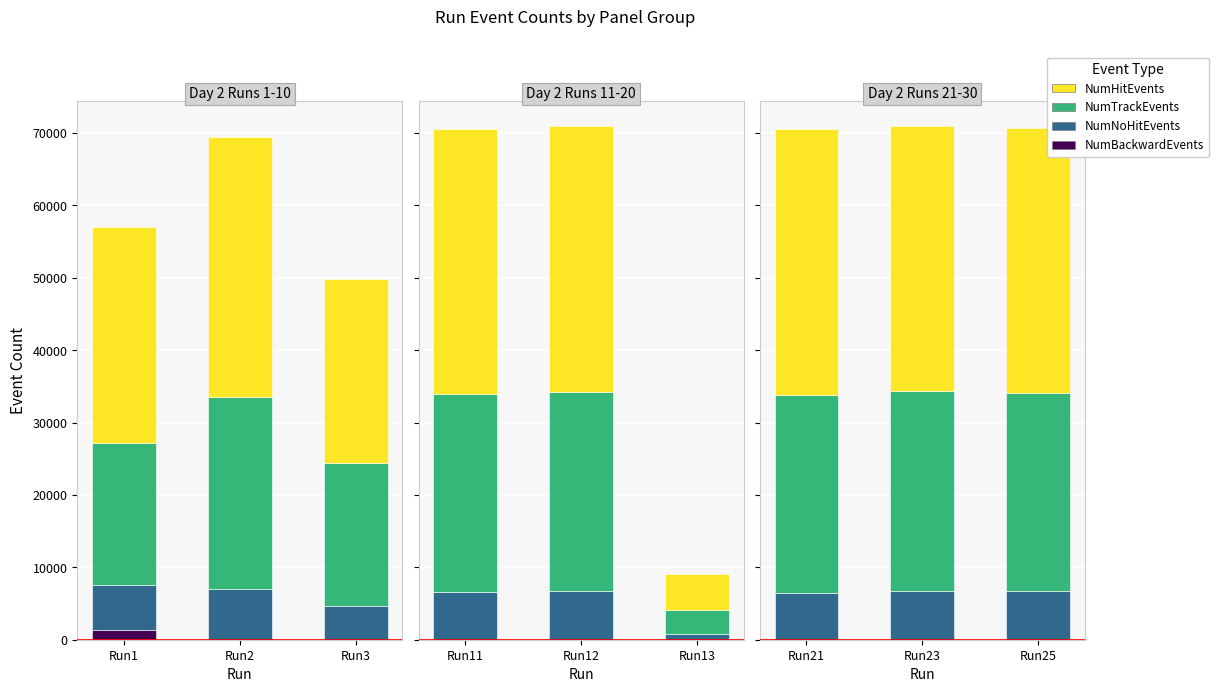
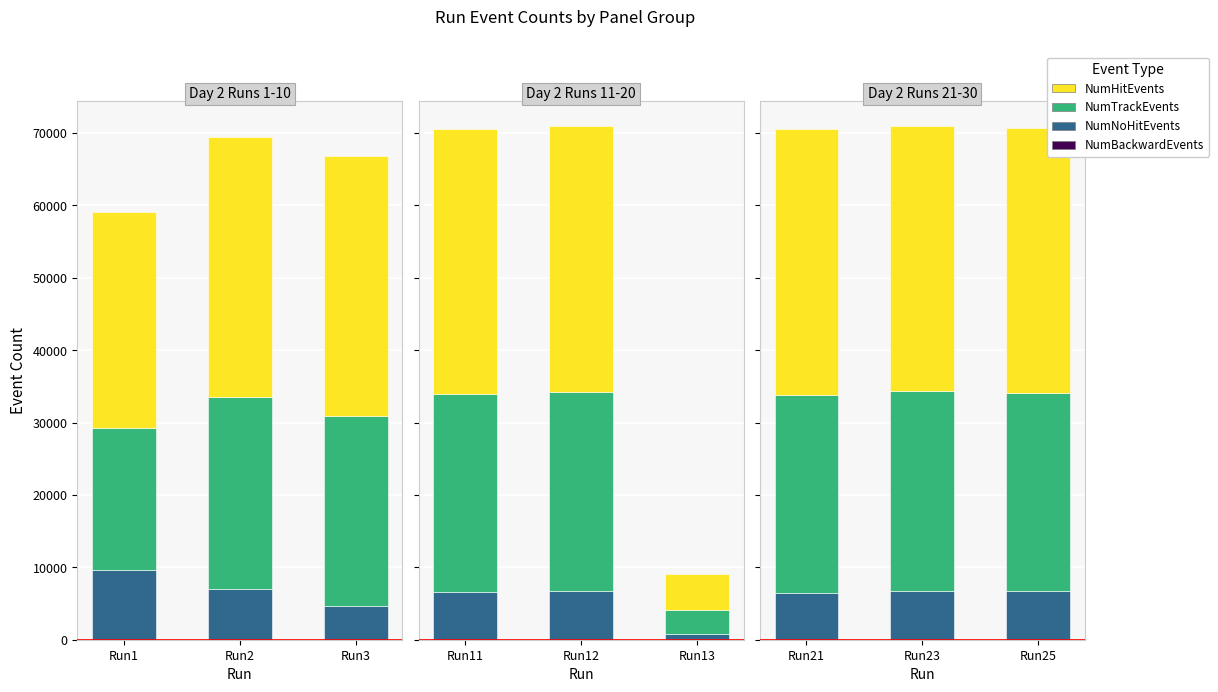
  {
    "Day 2 Runs 1-10": {
      "NumBackwardEvents": {
-       "Run1": 1000
+       "Run1": 0
      },
      "NumNoHitEvents": {
-       "Run1": 6000,
+       "Run1": 10000,
        "Run2": 7000,
        "Run3": 5000
      },
      "NumTrackEvents": {
        "Run1": 20000,
        "Run2": 27000,
-       "Run3": 20000
+       "Run3": 26000
      },
      "NumHitEvents": {
        "Run1": 30000,
        "Run2": 36000,
-       "Run3": 25000
+       "Run3": 36000
      }
    }
  }
